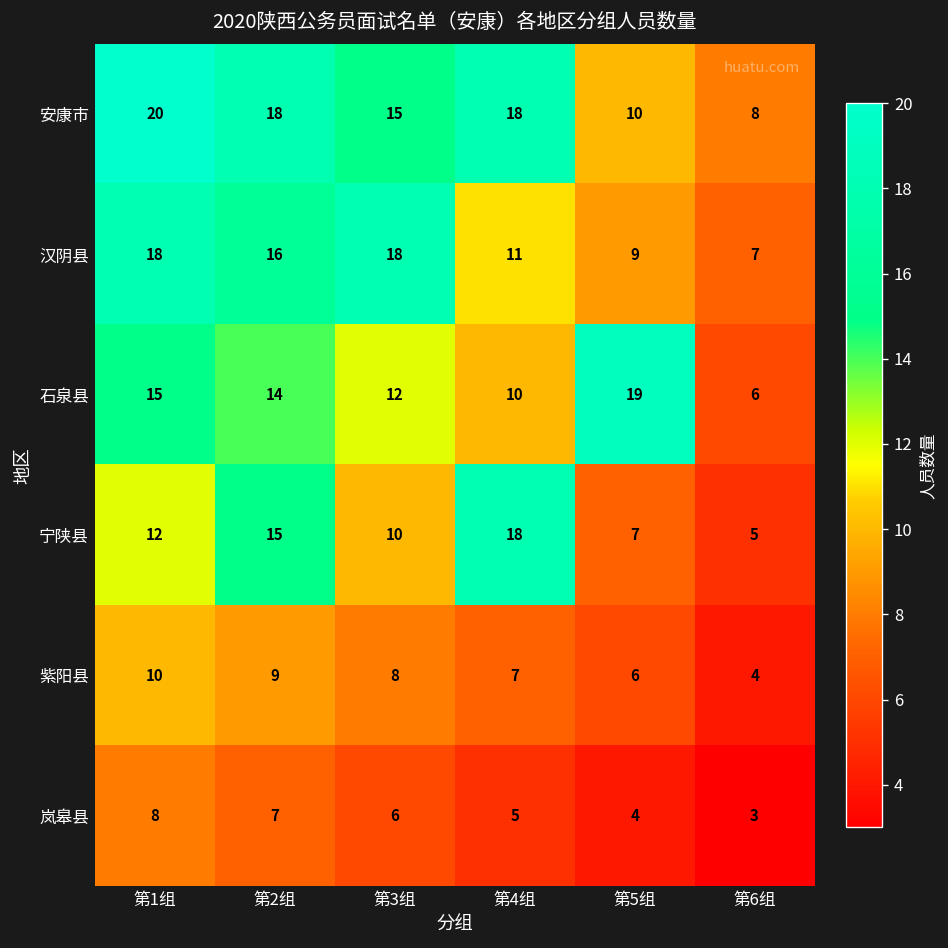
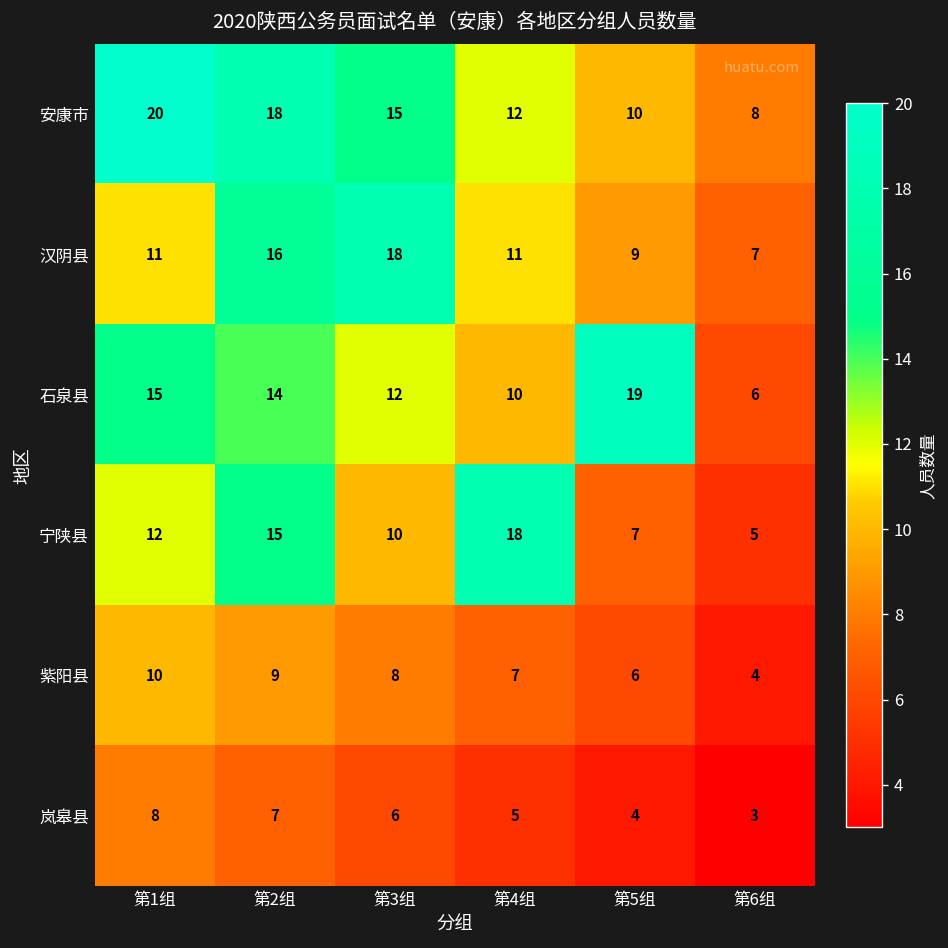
  {
    "安康市": {
      "第1组": 20,
      "第2组": 18,
      "第3组": 15,
-     "第4组": 18,
+     "第4组": 12,
      "第5组": 10
    },
    "汉阴县": {
-     "第1组": 18,
+     "第1组": 11,
      "第2组": 16,
      "第3组": 18,
      "第4组": 11,
      "第5组": 9,
      "第6组": 7
    },
    "石泉县": {
      "第1组": 15,
      "第2组": 14,
      "第3组": 12,
      "第4组": 10,
      "第5组": 19,
      "第6组": 6
    },
    "宁陕县": {
      "第1组": 12,
      "第2组": 15,
      "第3组": 10,
      "第4组": 18,
      "第5组": 7,
      "第6组": 5
    },
    "紫阳县": {
      "第1组": 10,
      "第2组": 9,
      "第3组": 8,
      "第4组": 7,
      "第5组": 6,
      "第6组": 4
    },
    "岚皋县": {
      "第1组": 8,
      "第2组": 7,
      "第3组": 6,
      "第4组": 5,
      "第5组": 4,
      "第6组": 3
    }
  }
